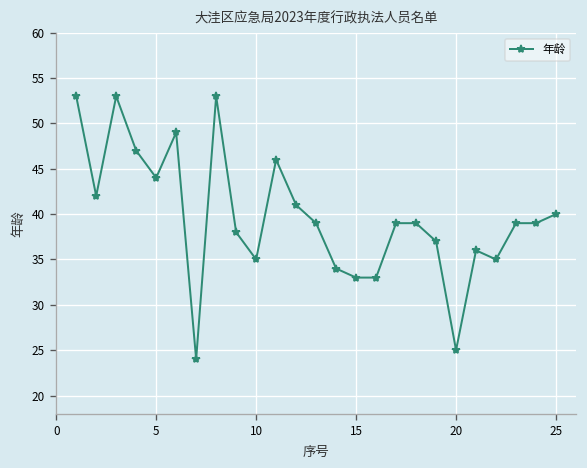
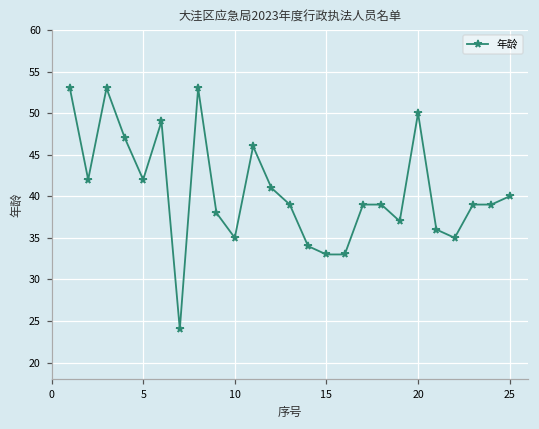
  {
-   "5": 44,
+   "5": 42,
    "10": 35,
    "15": 33,
-   "20": 25,
+   "20": 50,
    "25": 40
  }
